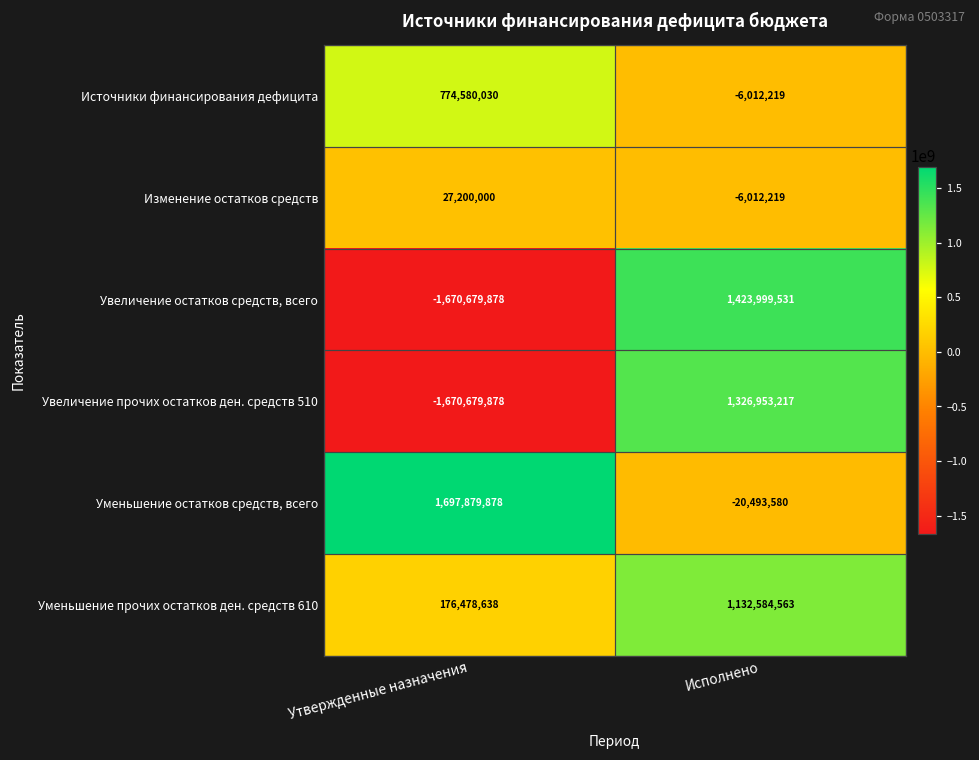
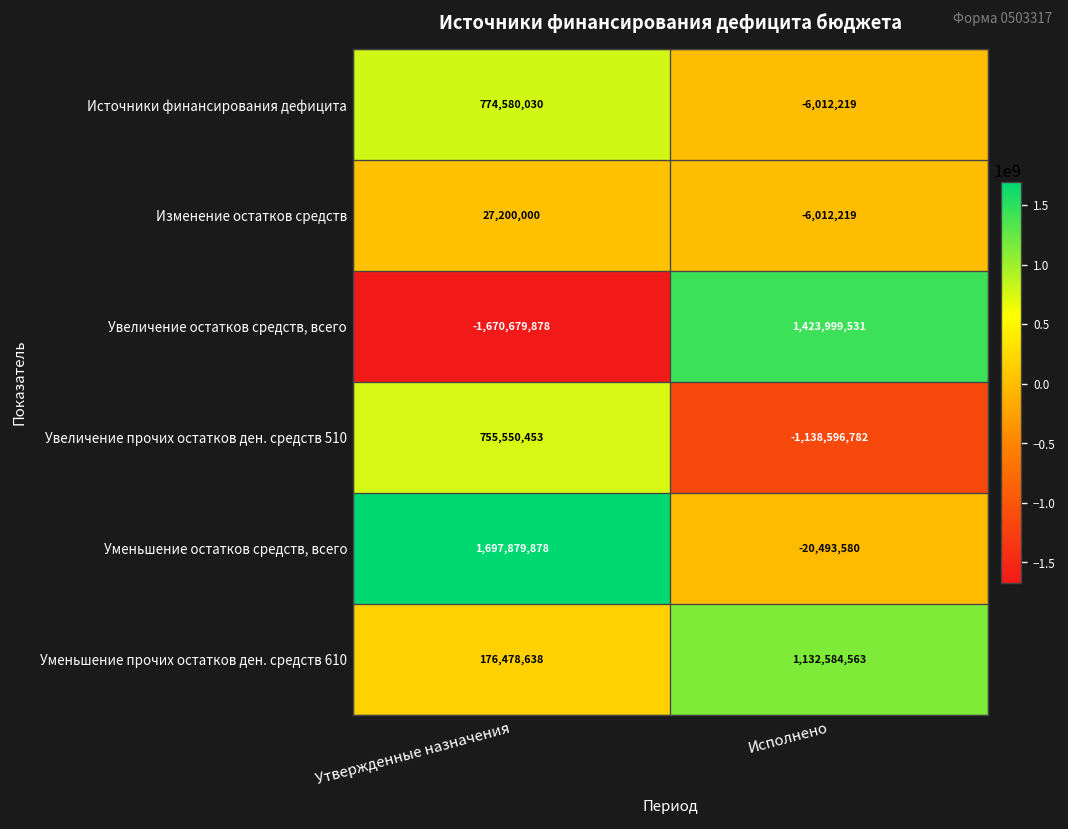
  {
    "Источники финансирования дефицита": {
      "Утвержденные назначения": "774,580,030",
      "Исполнено": "-6,012,219"
    },
    "Изменение остатков средств": {
      "Утвержденные назначения": "27,200,000",
      "Исполнено": "-6,012,219"
    },
    "Увеличение остатков средств, всего": {
      "Утвержденные назначения": "-1,670,679,878",
      "Исполнено": "1,423,999,531"
    },
    "Увеличение прочих остатков ден. средств 510": {
-     "Утвержденные назначения": "-1,670,679,878",
-     "Исполнено": "1,326,953,217"
+     "Утвержденные назначения": "755,550,453",
+     "Исполнено": "-1,138,596,782"
    },
    "Уменьшение остатков средств, всего": {
      "Утвержденные назначения": "1,697,879,878",
      "Исполнено": "-20,493,580"
    },
    "Уменьшение прочих остатков ден. средств 610": {
      "Утвержденные назначения": "176,478,638",
      "Исполнено": "1,132,584,563"
    }
  }
